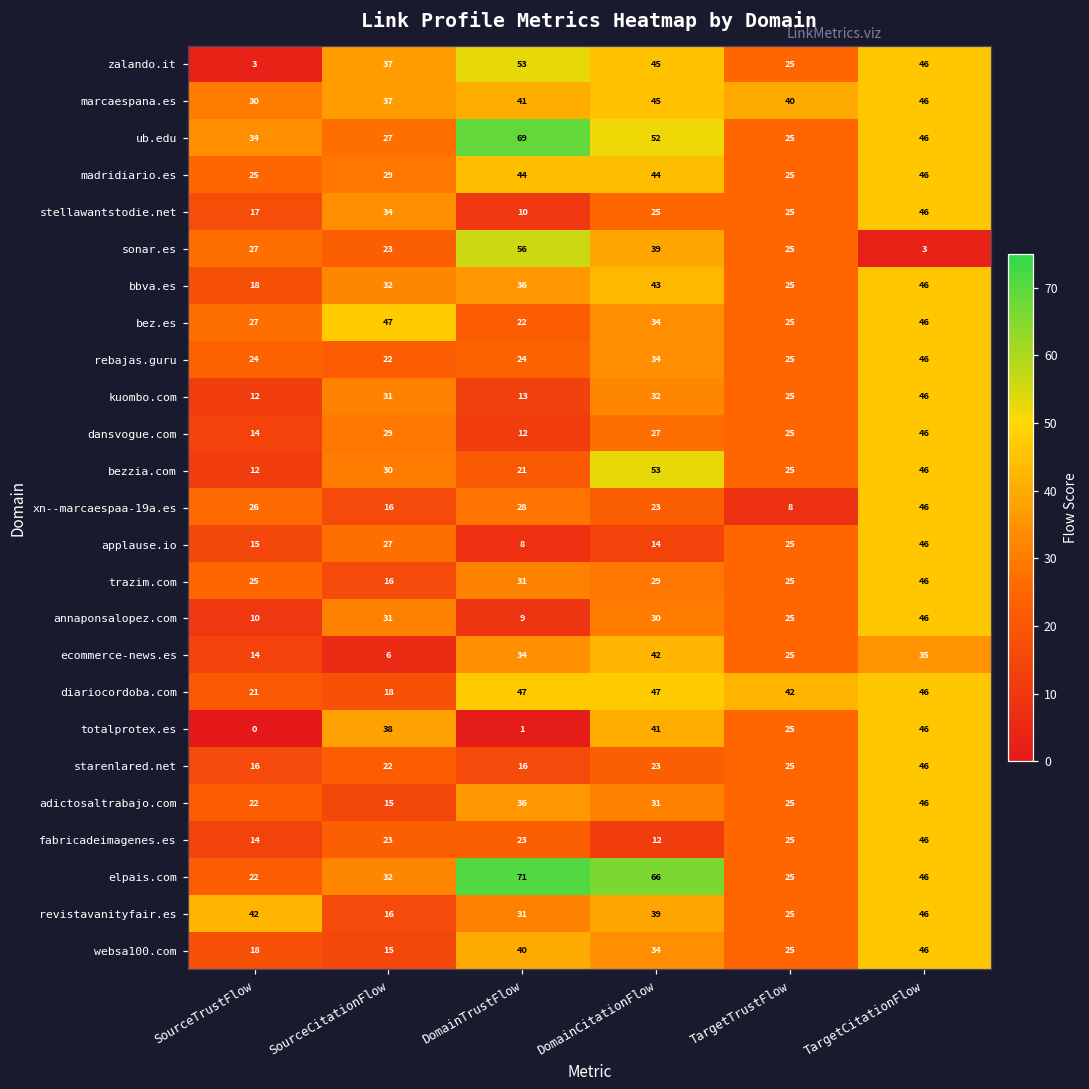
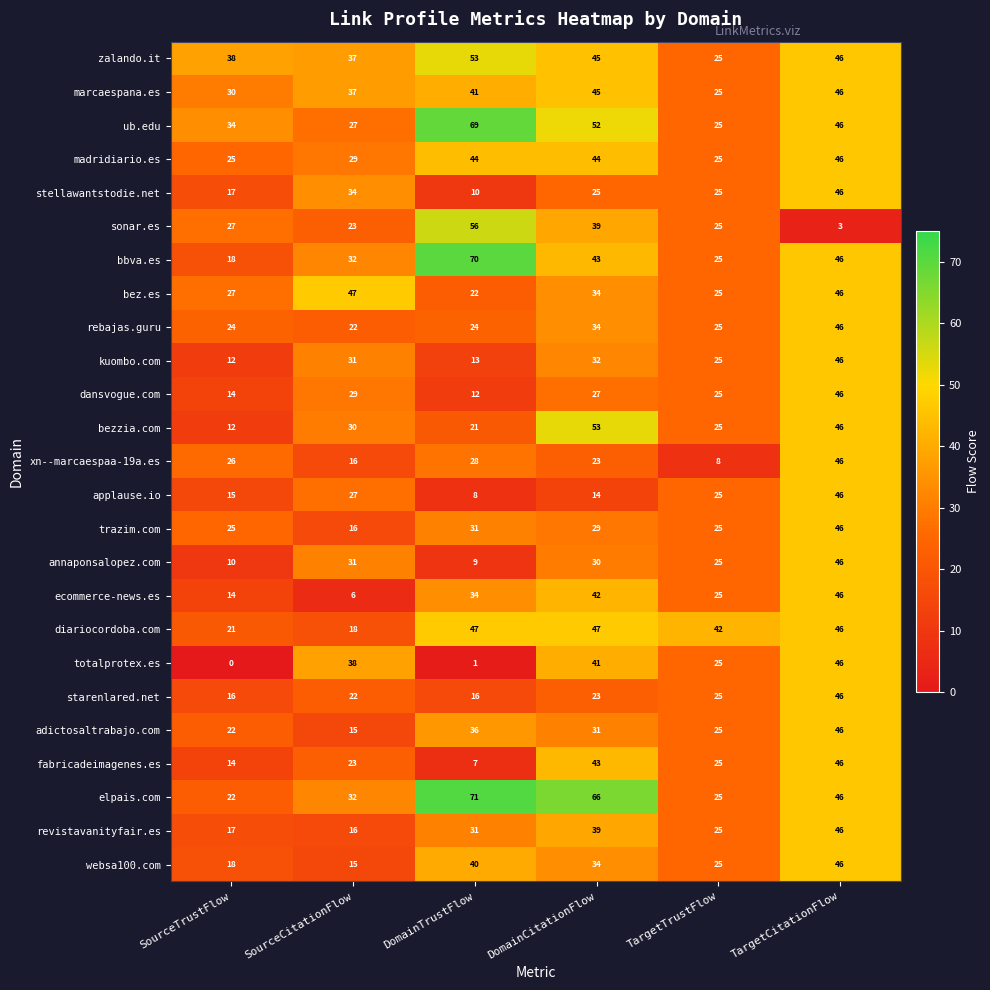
  {
    "zalando.it": {
-     "SourceTrustFlow": 3,
+     "SourceTrustFlow": 38,
      "SourceCitationFlow": 37,
      "DomainTrustFlow": 53,
      "DomainCitationFlow": 45,
      "TargetTrustFlow": 25,
      "TargetCitationFlow": 46
    },
    "marcaespana.es": {
      "SourceTrustFlow": 30,
      "SourceCitationFlow": 37,
      "DomainTrustFlow": 41,
      "DomainCitationFlow": 45,
-     "TargetTrustFlow": 40,
+     "TargetTrustFlow": 25,
      "TargetCitationFlow": 46
    },
    "ub.edu": {
      "SourceTrustFlow": 34,
      "SourceCitationFlow": 27,
      "DomainTrustFlow": 69,
      "DomainCitationFlow": 52,
      "TargetTrustFlow": 25,
      "TargetCitationFlow": 46
    },
    "madridiario.es": {
      "SourceTrustFlow": 25,
      "SourceCitationFlow": 29,
      "DomainTrustFlow": 44,
      "DomainCitationFlow": 44,
      "TargetTrustFlow": 25,
      "TargetCitationFlow": 46
    },
    "stellawantstodie.net": {
      "SourceTrustFlow": 17,
      "SourceCitationFlow": 34,
      "DomainTrustFlow": 10,
      "DomainCitationFlow": 25,
      "TargetTrustFlow": 25,
      "TargetCitationFlow": 46
    },
    "sonar.es": {
      "SourceTrustFlow": 27,
      "SourceCitationFlow": 23,
      "DomainTrustFlow": 56,
      "DomainCitationFlow": 39,
      "TargetTrustFlow": 25,
      "TargetCitationFlow": 3
    },
    "bbva.es": {
      "SourceTrustFlow": 18,
      "SourceCitationFlow": 32,
-     "DomainTrustFlow": 36,
+     "DomainTrustFlow": 70,
      "DomainCitationFlow": 43,
      "TargetTrustFlow": 25,
      "TargetCitationFlow": 46
    },
    "bez.es": {
      "SourceTrustFlow": 27,
      "SourceCitationFlow": 47,
      "DomainTrustFlow": 22,
      "DomainCitationFlow": 34,
      "TargetTrustFlow": 25,
      "TargetCitationFlow": 46
    },
    "rebajas.guru": {
      "SourceTrustFlow": 24,
      "SourceCitationFlow": 22,
      "DomainTrustFlow": 24,
      "DomainCitationFlow": 34,
      "TargetTrustFlow": 25,
      "TargetCitationFlow": 46
    },
    "kuombo.com": {
      "SourceTrustFlow": 12,
      "SourceCitationFlow": 31,
      "DomainTrustFlow": 13,
      "DomainCitationFlow": 32,
      "TargetTrustFlow": 25,
      "TargetCitationFlow": 46
    },
    "dansvogue.com": {
      "SourceTrustFlow": 14,
      "SourceCitationFlow": 29,
      "DomainTrustFlow": 12,
      "DomainCitationFlow": 27,
      "TargetTrustFlow": 25,
      "TargetCitationFlow": 46
    },
    "bezzia.com": {
      "SourceTrustFlow": 12,
      "SourceCitationFlow": 30,
      "DomainTrustFlow": 21,
      "DomainCitationFlow": 53,
      "TargetTrustFlow": 25,
      "TargetCitationFlow": 46
    },
    "xn--marcaespaa-19a.es": {
      "SourceTrustFlow": 26,
      "SourceCitationFlow": 16,
      "DomainTrustFlow": 28,
      "DomainCitationFlow": 23,
      "TargetTrustFlow": 8,
      "TargetCitationFlow": 46
    },
    "applause.io": {
      "SourceTrustFlow": 15,
      "SourceCitationFlow": 27,
      "DomainTrustFlow": 8,
      "DomainCitationFlow": 14,
      "TargetTrustFlow": 25,
      "TargetCitationFlow": 46
    },
    "trazim.com": {
      "SourceTrustFlow": 25,
      "SourceCitationFlow": 16,
      "DomainTrustFlow": 31,
      "DomainCitationFlow": 29,
      "TargetTrustFlow": 25,
      "TargetCitationFlow": 46
    },
    "annaponsalopez.com": {
      "SourceTrustFlow": 10,
      "SourceCitationFlow": 31,
      "DomainTrustFlow": 9,
      "DomainCitationFlow": 30,
      "TargetTrustFlow": 25,
      "TargetCitationFlow": 46
    },
    "ecommerce-news.es": {
      "SourceTrustFlow": 14,
      "SourceCitationFlow": 6,
      "DomainTrustFlow": 34,
      "DomainCitationFlow": 42,
      "TargetTrustFlow": 25,
-     "TargetCitationFlow": 35
+     "TargetCitationFlow": 46
    },
    "diariocordoba.com": {
      "SourceTrustFlow": 21,
      "SourceCitationFlow": 18,
      "DomainTrustFlow": 47,
      "DomainCitationFlow": 47,
      "TargetTrustFlow": 42,
      "TargetCitationFlow": 46
    },
    "totalprotex.es": {
      "SourceTrustFlow": 0,
      "SourceCitationFlow": 38,
      "DomainTrustFlow": 1,
      "DomainCitationFlow": 41,
      "TargetTrustFlow": 25,
      "TargetCitationFlow": 46
    },
    "starenlared.net": {
      "SourceTrustFlow": 16,
      "SourceCitationFlow": 22,
      "DomainTrustFlow": 16,
      "DomainCitationFlow": 23,
      "TargetTrustFlow": 25,
      "TargetCitationFlow": 46
    },
    "adictosaltrabajo.com": {
      "SourceTrustFlow": 22,
      "SourceCitationFlow": 15,
      "DomainTrustFlow": 36,
      "DomainCitationFlow": 31,
      "TargetTrustFlow": 25,
      "TargetCitationFlow": 46
    },
    "fabricadeimagenes.es": {
      "SourceTrustFlow": 14,
      "SourceCitationFlow": 23,
-     "DomainTrustFlow": 23,
-     "DomainCitationFlow": 12,
+     "DomainTrustFlow": 7,
+     "DomainCitationFlow": 43,
      "TargetTrustFlow": 25,
      "TargetCitationFlow": 46
    },
    "elpais.com": {
      "SourceTrustFlow": 22,
      "SourceCitationFlow": 32,
      "DomainTrustFlow": 71,
      "DomainCitationFlow": 66,
      "TargetTrustFlow": 25,
      "TargetCitationFlow": 46
    },
    "revistavanityfair.es": {
-     "SourceTrustFlow": 42,
+     "SourceTrustFlow": 17,
      "SourceCitationFlow": 16,
      "DomainTrustFlow": 31,
      "DomainCitationFlow": 39,
      "TargetTrustFlow": 25,
      "TargetCitationFlow": 46
    },
    "websa100.com": {
      "SourceTrustFlow": 18,
      "SourceCitationFlow": 15,
      "DomainTrustFlow": 40,
      "DomainCitationFlow": 34,
      "TargetTrustFlow": 25,
      "TargetCitationFlow": 46
    }
  }
